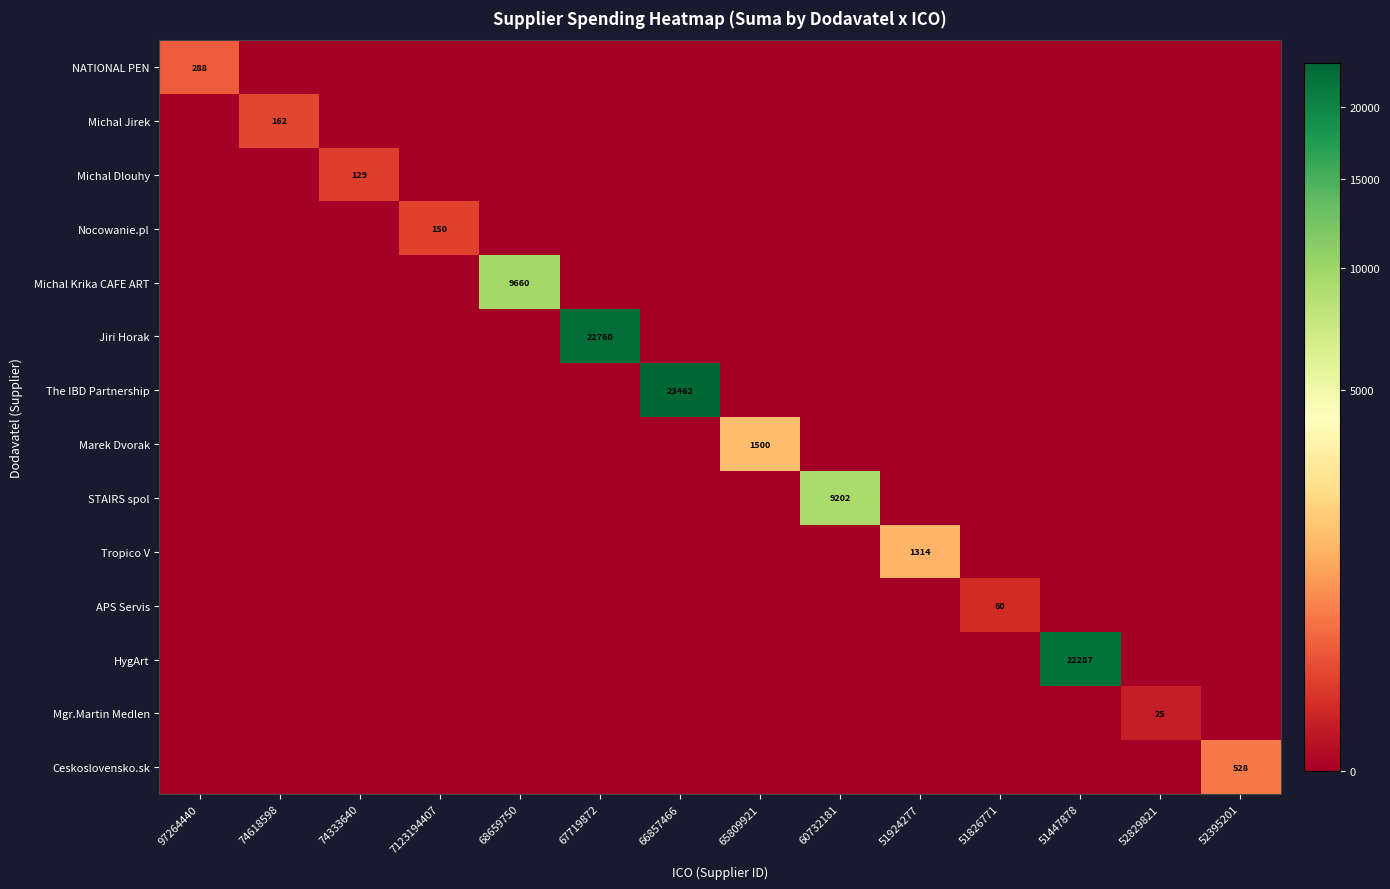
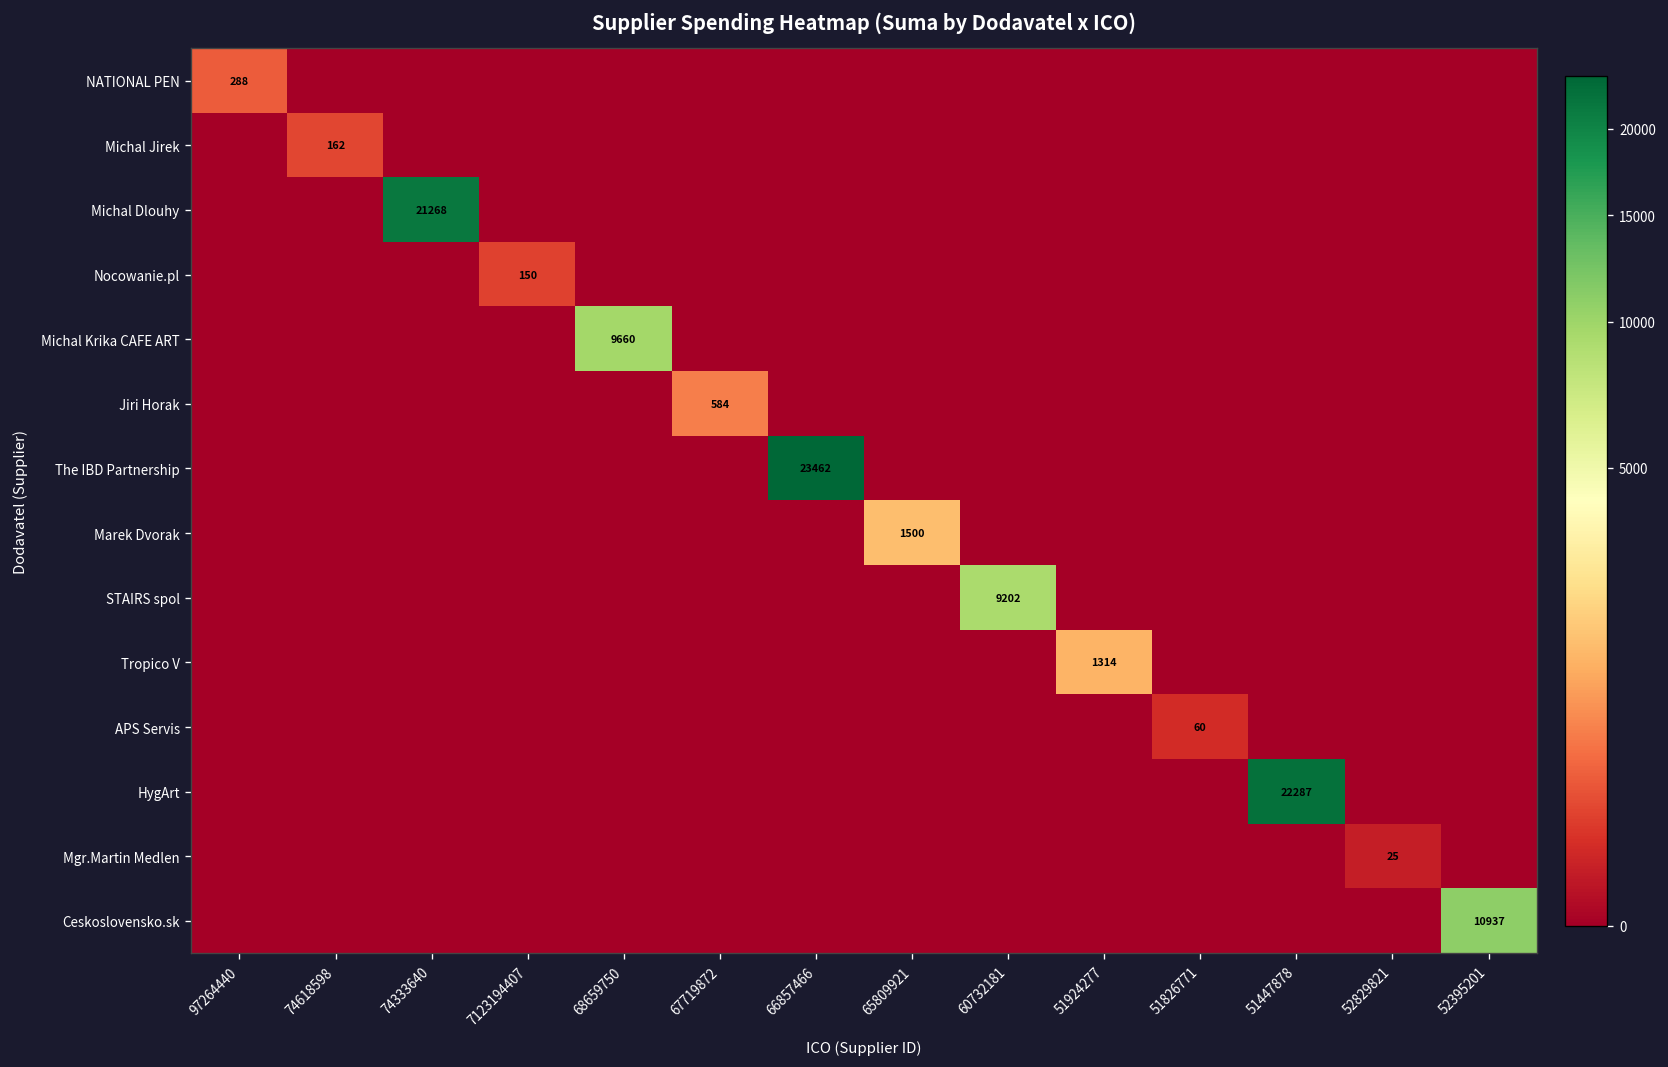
  {
    "NATIONAL PEN": {
      "97264440": 288
    },
    "Michal Jirek": {
      "74618598": 162
    },
    "Michal Dlouhy": {
-     "74333640": 129
+     "74333640": 21268
    },
    "Nocowanie.pl": {
      "7123194407": 150
    },
    "Michal Krika CAFE ART": {
      "68659750": 9660
    },
    "Jiri Horak": {
-     "67719872": 22760
+     "67719872": 584
    },
    "The IBD Partnership": {
      "66857466": 23462
    },
    "Marek Dvorak": {
      "65809921": 1500
    },
    "STAIRS spol": {
      "60732181": 9202
    },
    "Tropico V": {
      "51924277": 1314
    },
    "APS Servis": {
      "51826771": 60
    },
    "HygArt": {
      "51447878": 22287
    },
    "Mgr.Martin Medlen": {
      "52829821": 25
    },
    "Ceskoslovensko.sk": {
-     "52395201": 528
+     "52395201": 10937
    }
  }
